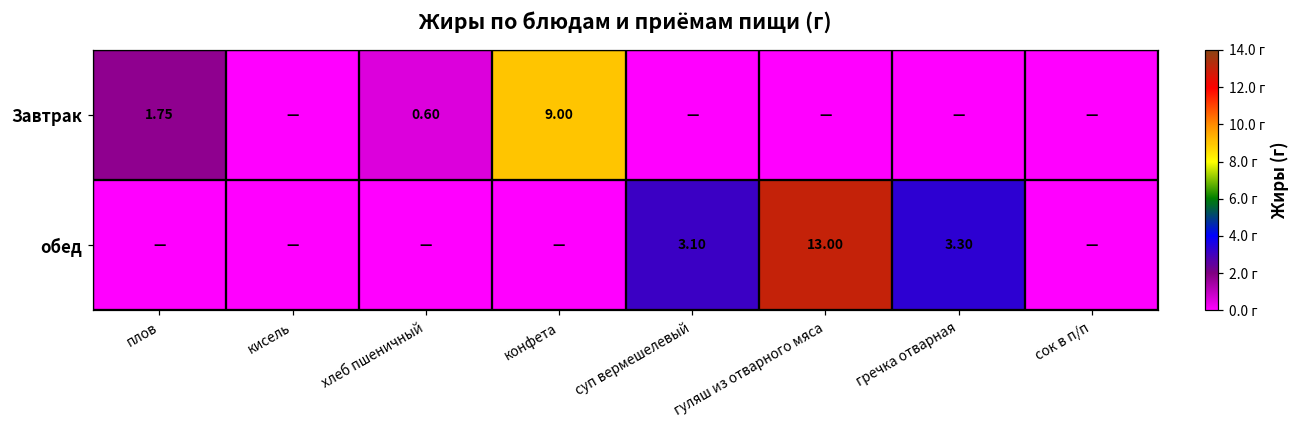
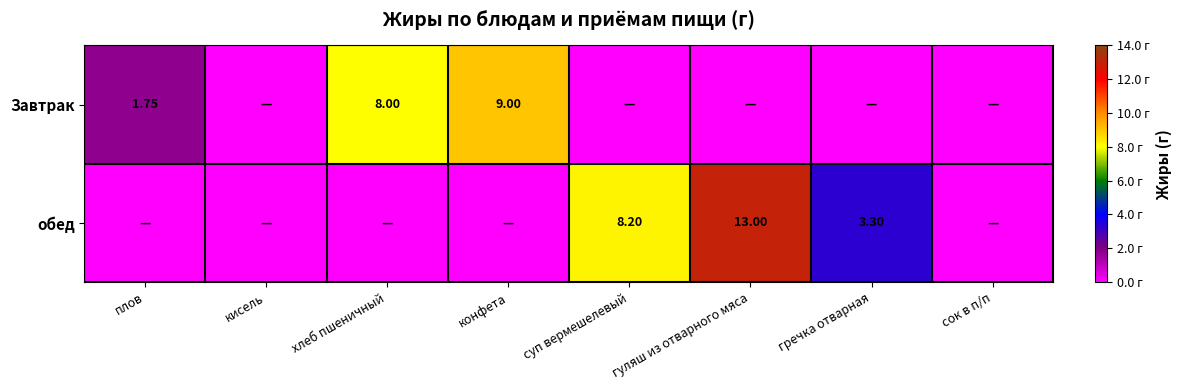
  {
    "Завтрак": {
      "плов": 1.75,
-     "хлеб пшеничный": 0.60,
+     "хлеб пшеничный": 8.00,
      "конфета": 9.00
    },
    "обед": {
-     "суп вермешелевый": 3.10,
+     "суп вермешелевый": 8.20,
      "гуляш из отварного мяса": 13.00,
      "гречка отварная": 3.30
    }
  }
